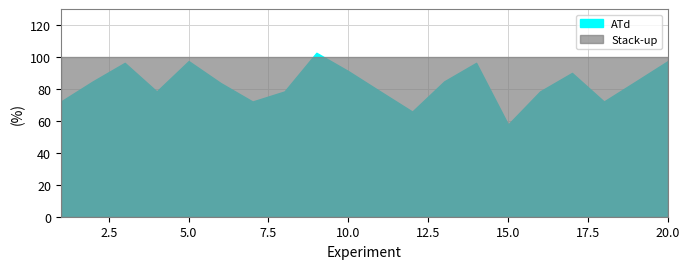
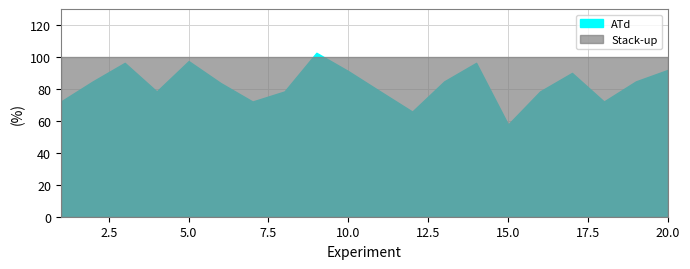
  {
    "ATd": {
      "5.0": 97,
      "10.0": 91,
      "15.0": 58,
-     "20.0": 97
+     "20.0": 92
    },
    "Stack-up": {
      "5.0": 100,
      "10.0": 100,
      "15.0": 100,
      "20.0": 100
    }
  }
